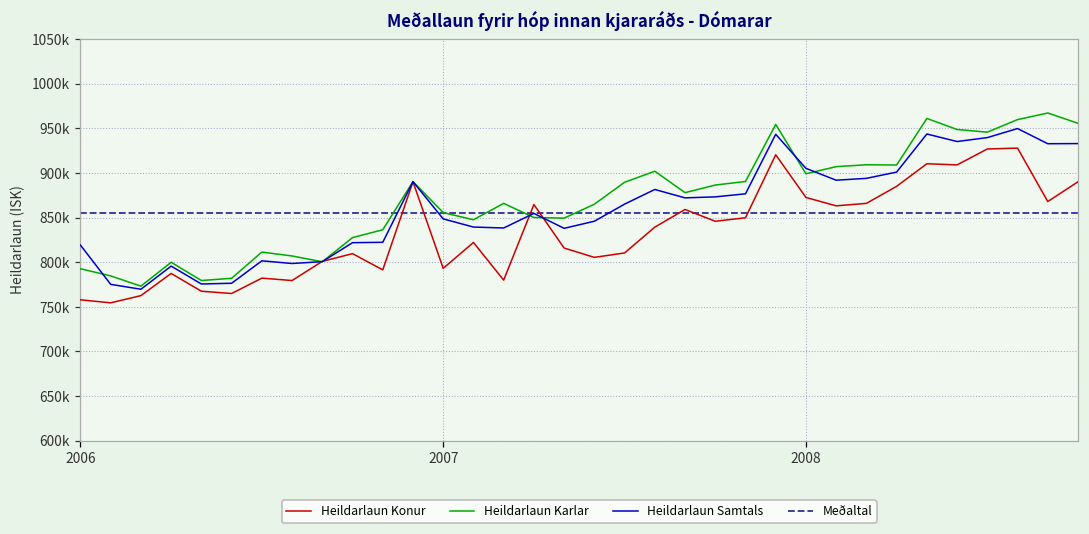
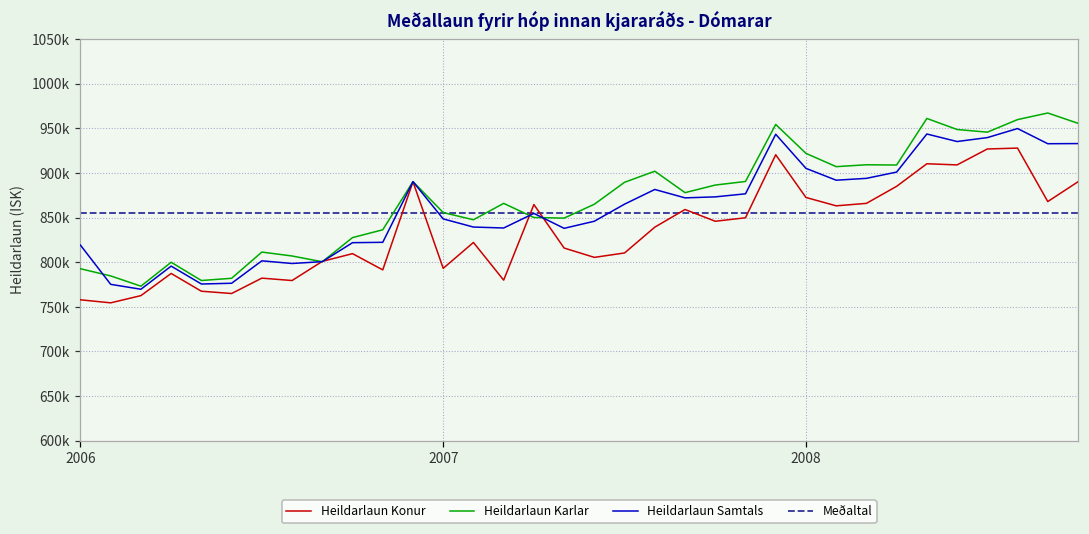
  {
    "Heildarlaun Konur": {
      "2006": 760000,
      "2007": 790000,
      "2008": 870000
    },
    "Heildarlaun Karlar": {
      "2006": 790000,
      "2007": 860000,
-     "2008": 900000
+     "2008": 920000
    },
    "Heildarlaun Samtals": {
      "2006": 820000,
      "2007": 850000,
      "2008": 910000
    }
  }
